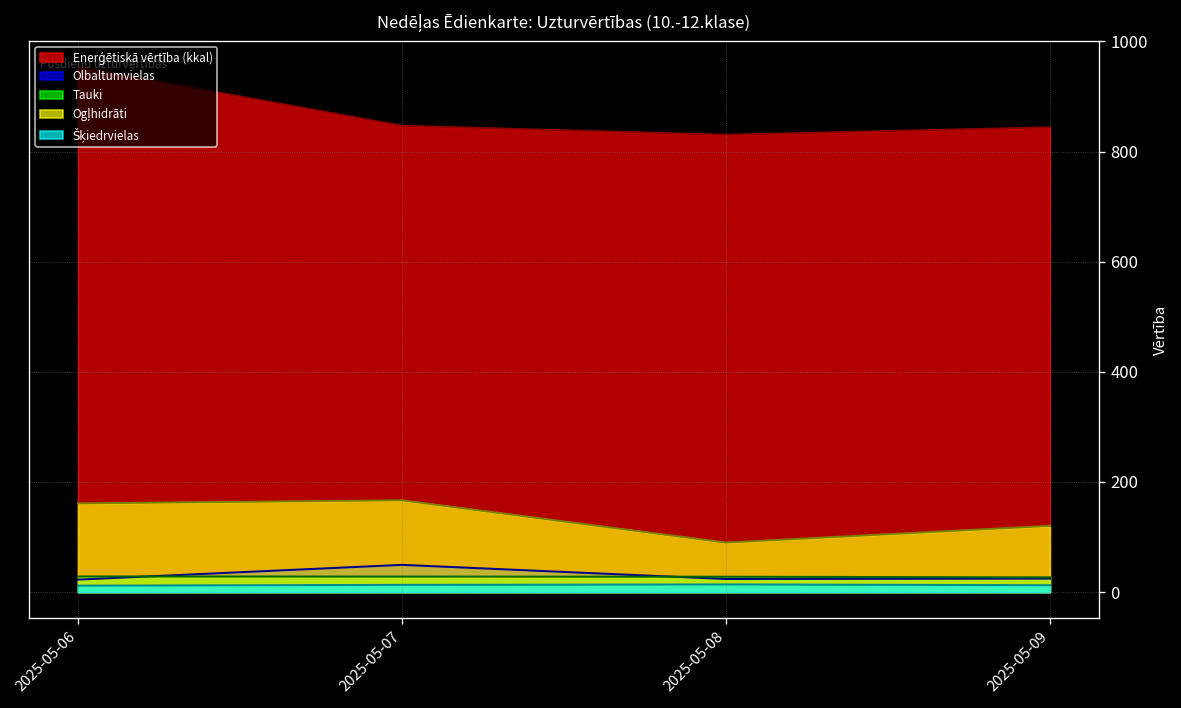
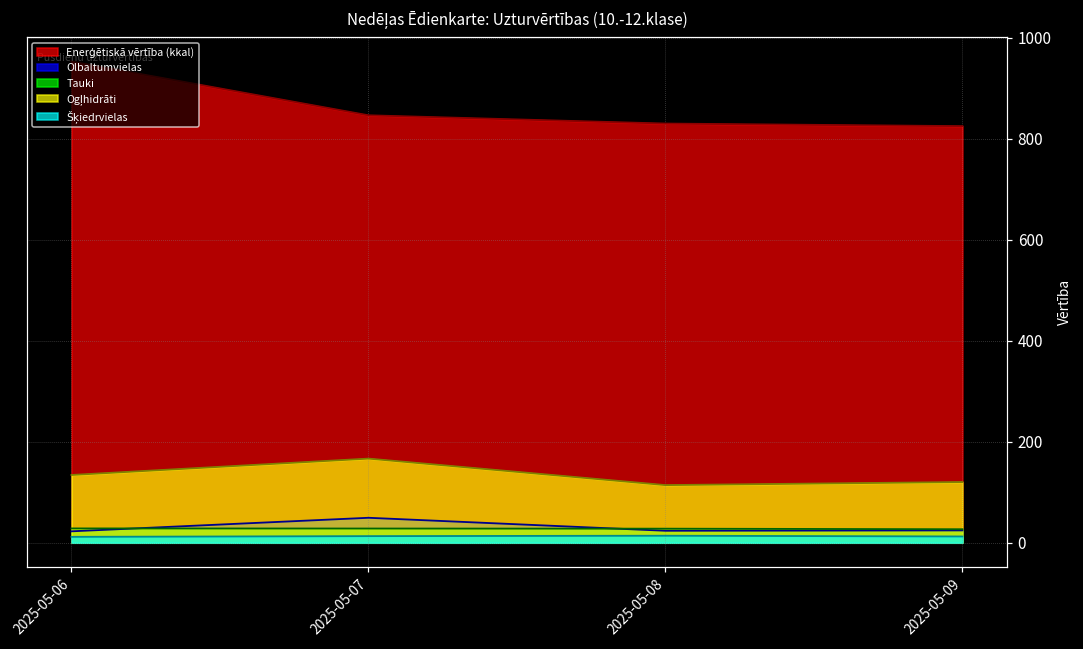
  {
    "Enerģētiskā vērtība (kkal)": {
      "2025-05-07": 850,
      "2025-05-08": 830,
-     "2025-05-09": 840
+     "2025-05-09": 830
    },
    "Olbaltumvielas": {
      "2025-05-06": 20,
      "2025-05-07": 50
    },
    "Tauki": {
      "2025-05-06": 30,
      "2025-05-07": 30
    },
    "Ogļhidrāti": {
-     "2025-05-06": 160,
+     "2025-05-06": 130,
      "2025-05-07": 170,
-     "2025-05-08": 90,
+     "2025-05-08": 110,
      "2025-05-09": 120
    },
    "Šķiedrvielas": {
      "2025-05-06": 10,
      "2025-05-07": 10,
      "2025-05-08": 10,
      "2025-05-09": 10
    }
  }
